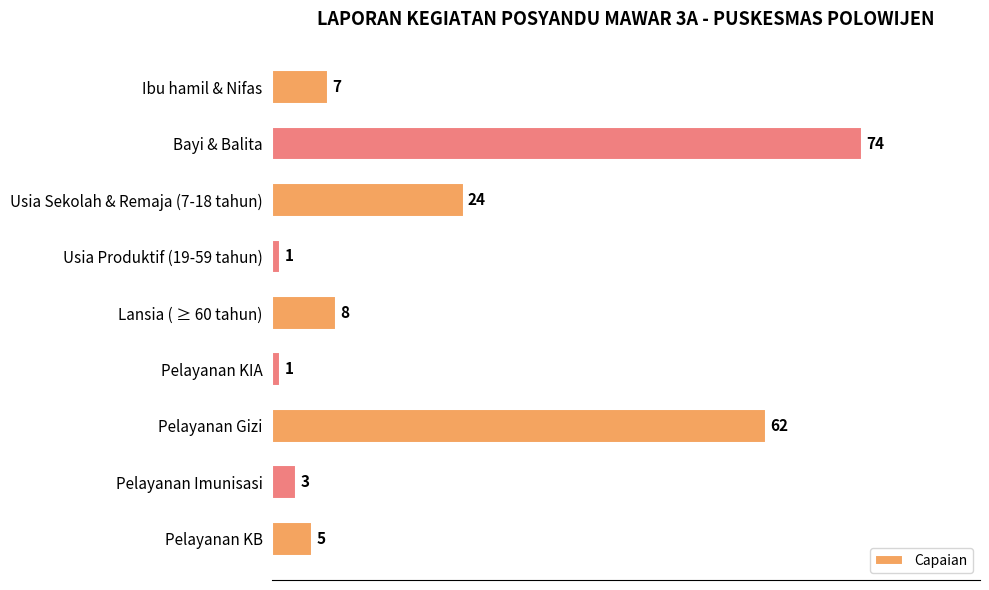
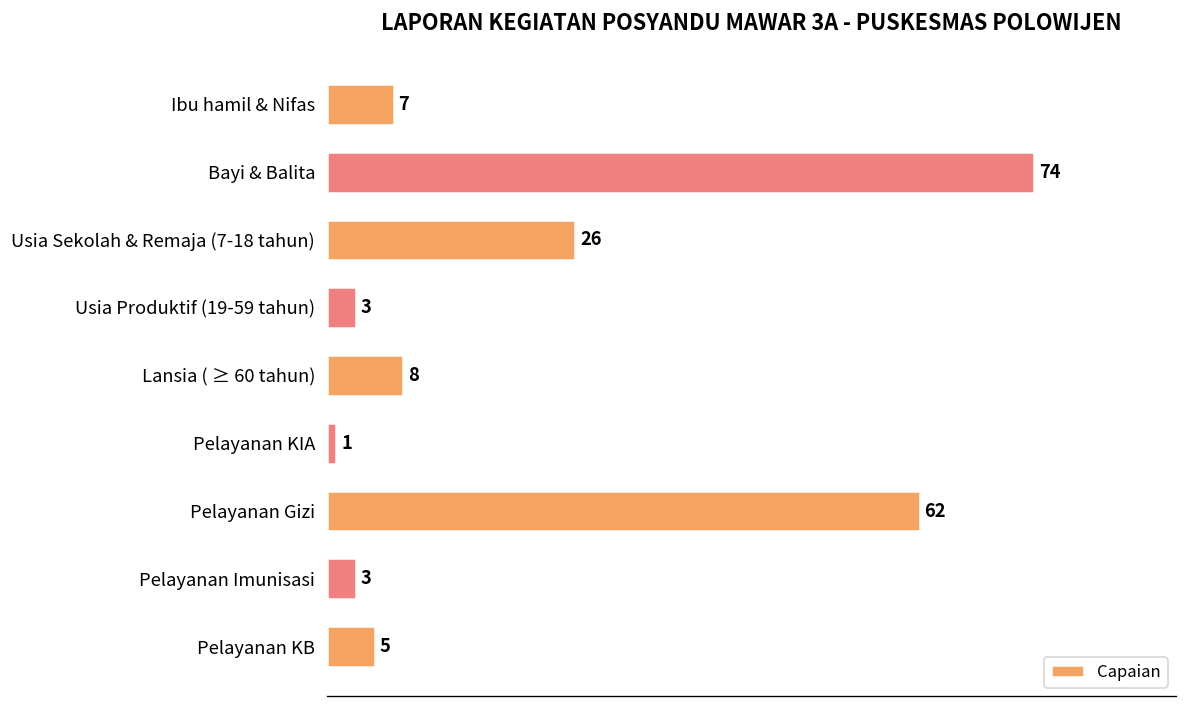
  {
    "Ibu hamil & Nifas": 7,
    "Bayi & Balita": 74,
-   "Usia Sekolah & Remaja (7-18 tahun)": 24,
-   "Usia Produktif (19-59 tahun)": 1,
+   "Usia Sekolah & Remaja (7-18 tahun)": 26,
+   "Usia Produktif (19-59 tahun)": 3,
    "Lansia ( ≥ 60 tahun)": 8,
    "Pelayanan KIA": 1,
    "Pelayanan Gizi": 62,
    "Pelayanan Imunisasi": 3,
    "Pelayanan KB": 5
  }
